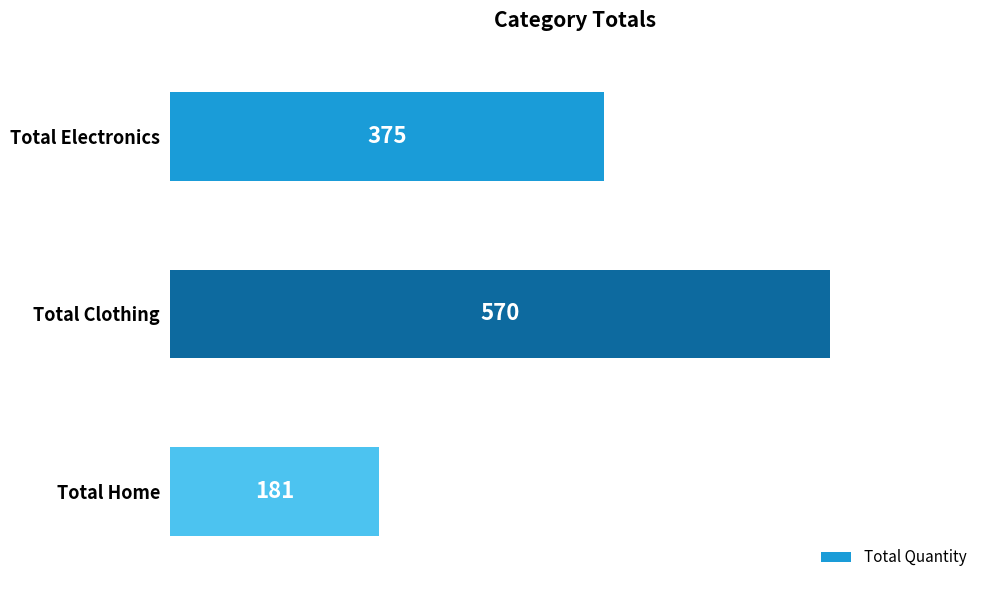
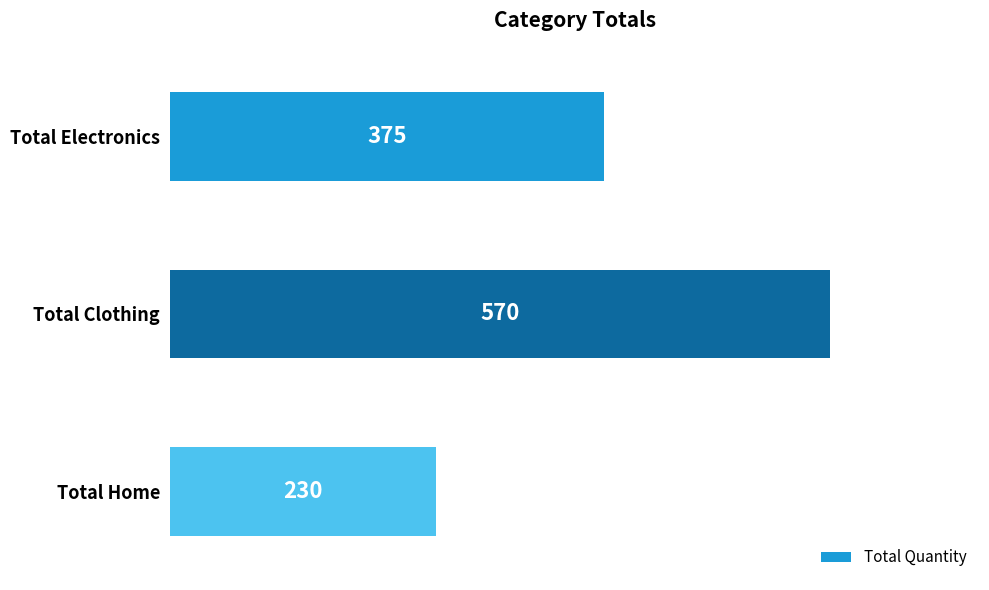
  {
    "Total Electronics": 375,
    "Total Clothing": 570,
-   "Total Home": 181
+   "Total Home": 230
  }
